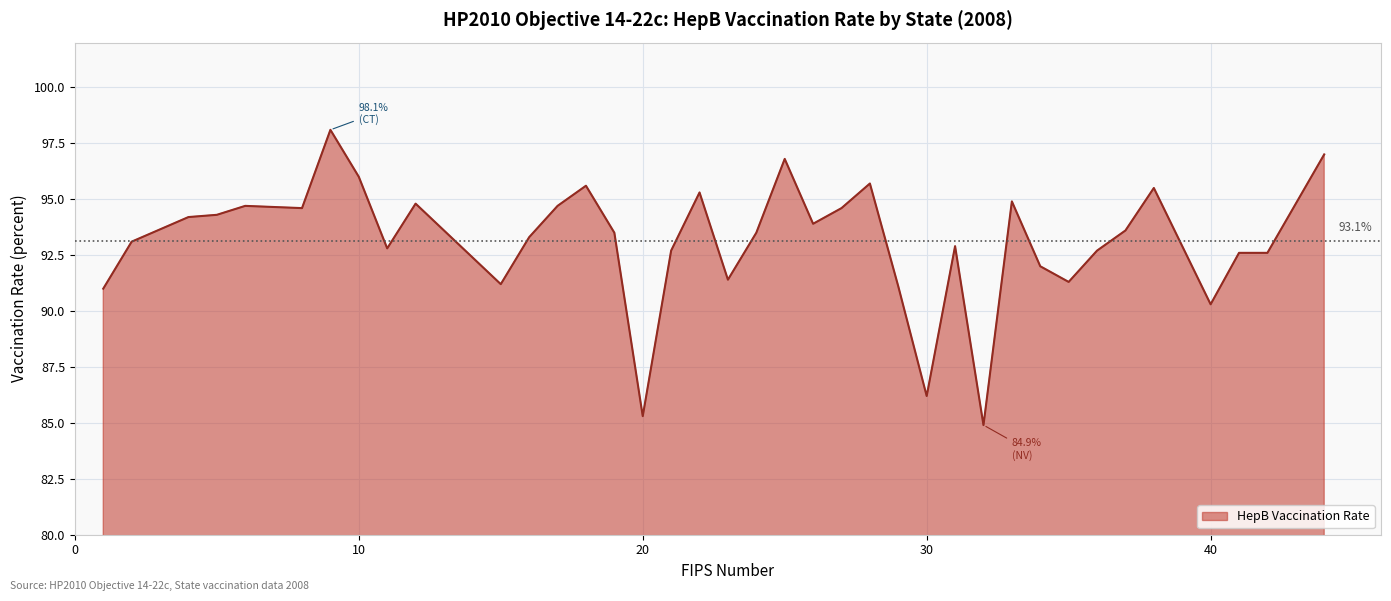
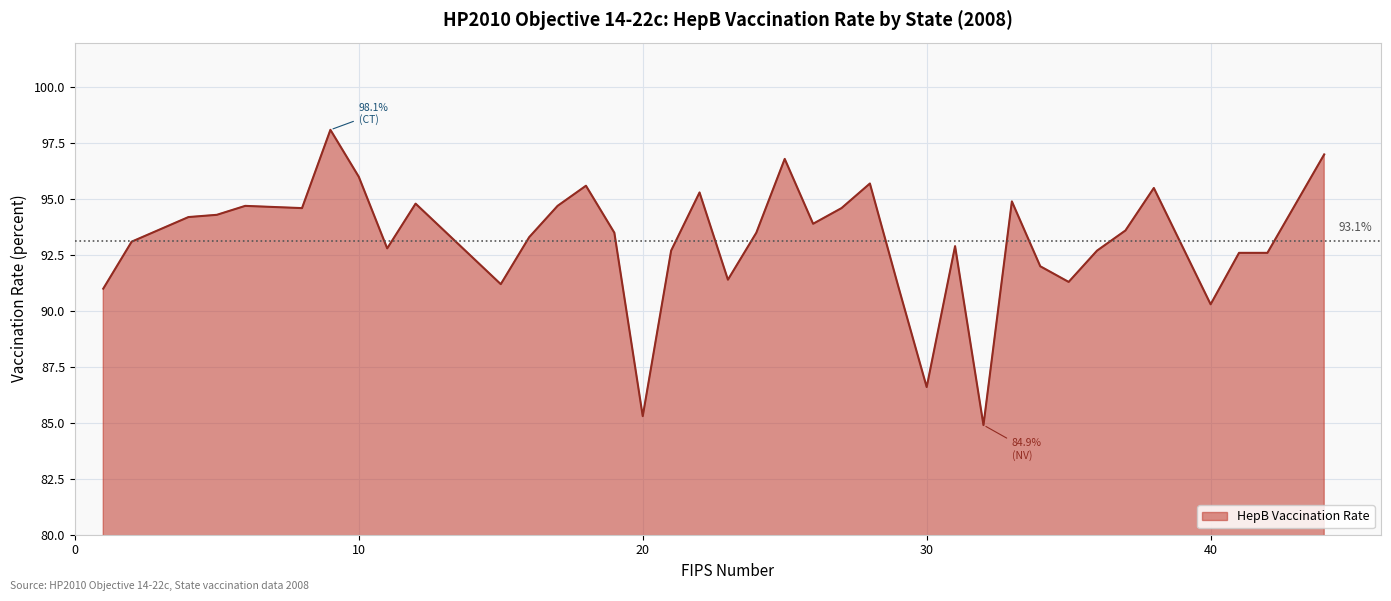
  {
    "10": 96.0,
    "20": 85.3,
-   "30": 86.2,
+   "30": 86.6,
    "40": 90.3
  }
